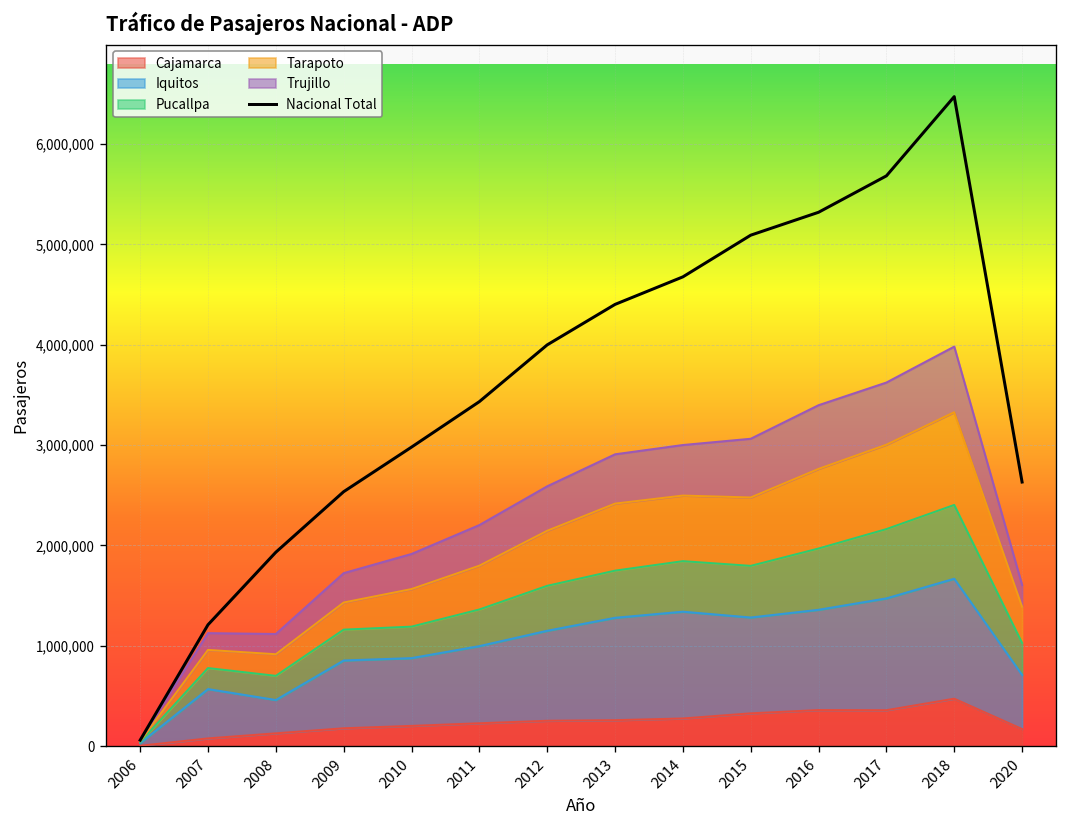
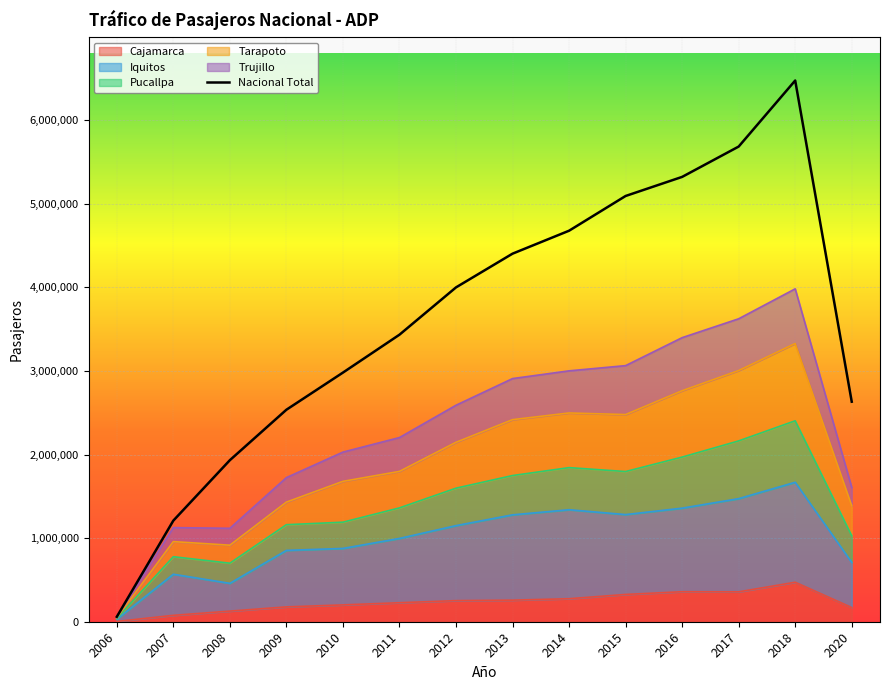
  {
    "Cajamarca": {
      "2007": "100,000",
      "2008": "100,000",
      "2009": "200,000",
      "2010": "200,000",
      "2011": "200,000",
      "2012": "300,000",
      "2013": "300,000",
      "2014": "300,000",
      "2015": "300,000",
      "2016": "400,000",
      "2017": "400,000",
      "2018": "500,000",
      "2020": "200,000"
    },
    "Iquitos": {
      "2007": "500,000",
      "2008": "300,000",
      "2009": "700,000",
      "2010": "700,000",
      "2011": "800,000",
      "2012": "900,000",
      "2013": "1,000,000",
      "2014": "1,100,000",
      "2015": "1,000,000",
      "2016": "1,000,000",
      "2017": "1,100,000",
      "2018": "1,200,000",
      "2020": "500,000"
    },
    "Pucallpa": {
      "2007": "200,000",
      "2008": "200,000",
      "2009": "300,000",
      "2010": "300,000",
      "2011": "400,000",
      "2012": "400,000",
      "2013": "500,000",
      "2014": "500,000",
      "2015": "500,000",
      "2016": "600,000",
      "2017": "700,000",
      "2018": "700,000",
      "2020": "300,000"
    },
    "Tarapoto": {
      "2007": "200,000",
      "2008": "200,000",
      "2009": "300,000",
-     "2010": "400,000",
+     "2010": "500,000",
      "2011": "400,000",
      "2012": "500,000",
      "2013": "700,000",
      "2014": "700,000",
      "2015": "700,000",
      "2016": "800,000",
      "2017": "800,000",
      "2018": "900,000",
      "2020": "400,000"
    },
    "Trujillo": {
      "2007": "200,000",
      "2008": "200,000",
      "2009": "300,000",
      "2010": "300,000",
      "2011": "400,000",
      "2012": "400,000",
      "2013": "500,000",
      "2014": "500,000",
      "2015": "600,000",
      "2016": "600,000",
      "2017": "600,000",
      "2018": "700,000",
      "2020": "200,000"
    },
    "Nacional Total": {
      "2007": "1,200,000",
      "2008": "1,900,000",
      "2009": "2,500,000",
      "2010": "3,000,000",
      "2011": "3,400,000",
      "2012": "4,000,000",
      "2013": "4,400,000",
      "2014": "4,700,000",
      "2015": "5,100,000",
      "2016": "5,300,000",
      "2017": "5,700,000",
      "2018": "6,500,000",
      "2020": "2,600,000"
    }
  }
